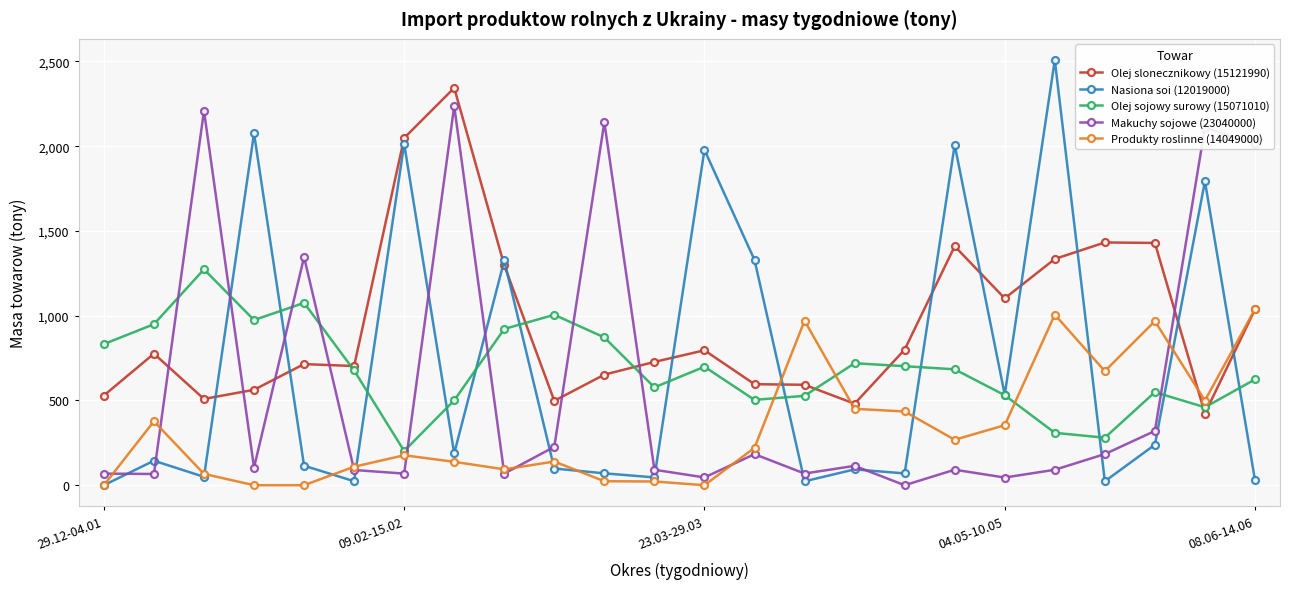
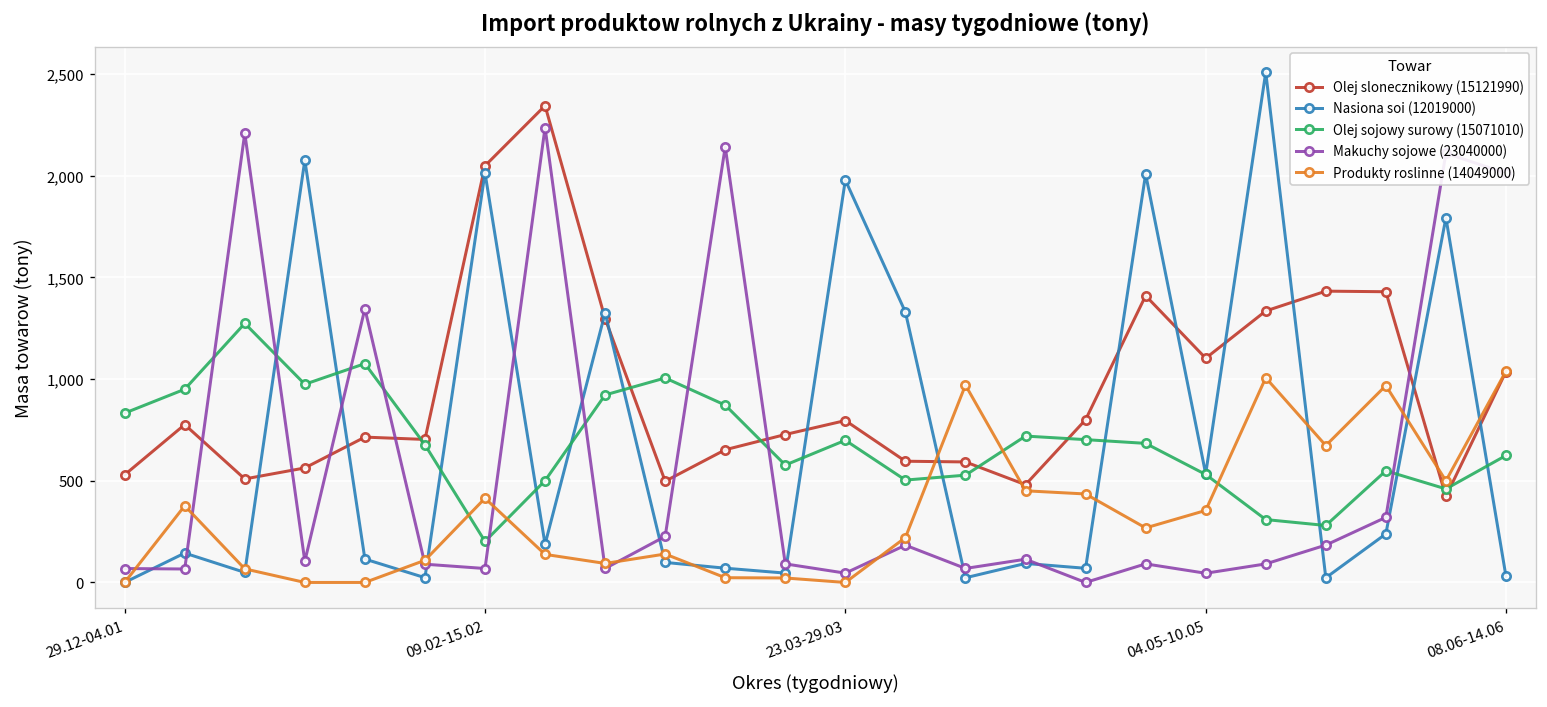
  {
    "Olej slonecznikowy (15121990)": {
      "29.12-04.01": "530",
      "09.02-15.02": "2,050",
      "23.03-29.03": "800",
      "04.05-10.05": "1,100"
    },
    "Nasiona soi (12019000)": {
      "09.02-15.02": "2,010",
      "23.03-29.03": "1,980",
      "08.06-14.06": "30"
    },
    "Olej sojowy surowy (15071010)": {
      "29.12-04.01": "830",
      "09.02-15.02": "200",
      "23.03-29.03": "700",
      "08.06-14.06": "620"
    },
    "Makuchy sojowe (23040000)": {
      "29.12-04.01": "70",
      "09.02-15.02": "70",
      "23.03-29.03": "50",
      "04.05-10.05": "50"
    },
    "Produkty roslinne (14049000)": {
-     "09.02-15.02": "180",
+     "09.02-15.02": "410",
      "23.03-29.03": "0",
      "04.05-10.05": "350"
    }
  }
